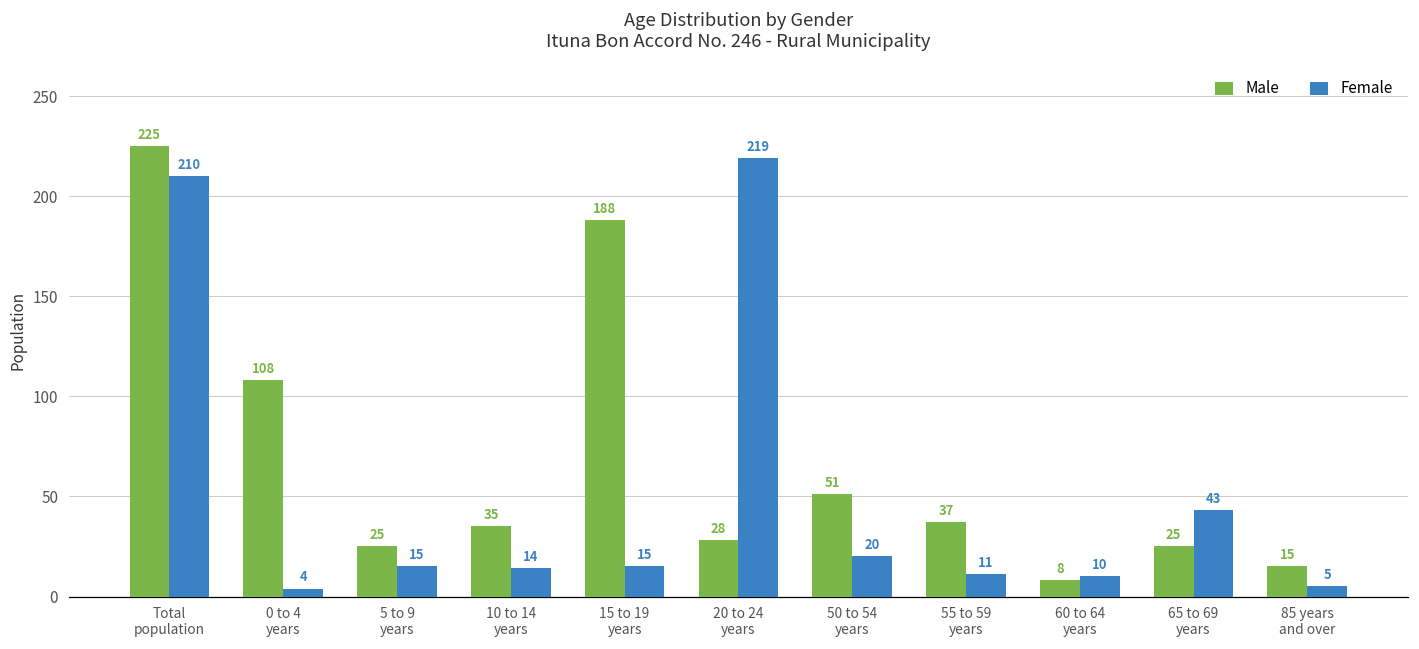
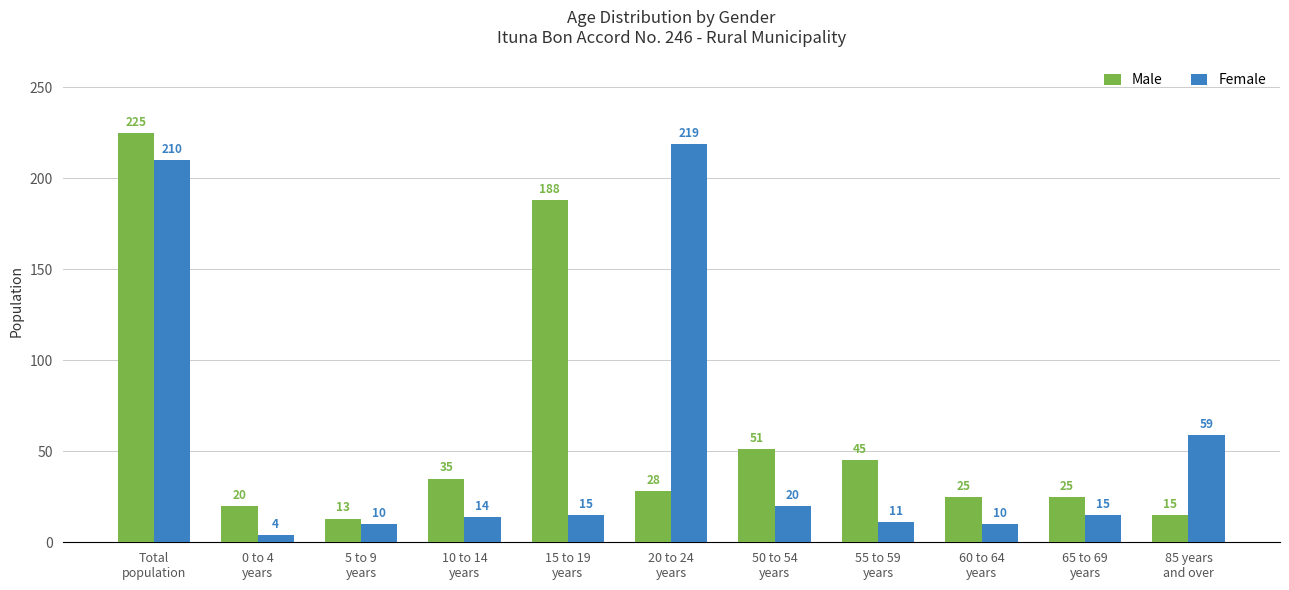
  {
    "Male": {
      "Total population": 225,
-     "0 to 4 years": 108,
-     "5 to 9 years": 25,
+     "0 to 4 years": 20,
+     "5 to 9 years": 13,
      "10 to 14 years": 35,
      "15 to 19 years": 188,
      "20 to 24 years": 28,
      "50 to 54 years": 51,
-     "55 to 59 years": 37,
-     "60 to 64 years": 8,
+     "55 to 59 years": 45,
+     "60 to 64 years": 25,
      "65 to 69 years": 25,
      "85 years and over": 15
    },
    "Female": {
      "Total population": 210,
      "0 to 4 years": 4,
-     "5 to 9 years": 15,
+     "5 to 9 years": 10,
      "10 to 14 years": 14,
      "15 to 19 years": 15,
      "20 to 24 years": 219,
      "50 to 54 years": 20,
      "55 to 59 years": 11,
      "60 to 64 years": 10,
-     "65 to 69 years": 43,
-     "85 years and over": 5
+     "65 to 69 years": 15,
+     "85 years and over": 59
    }
  }
